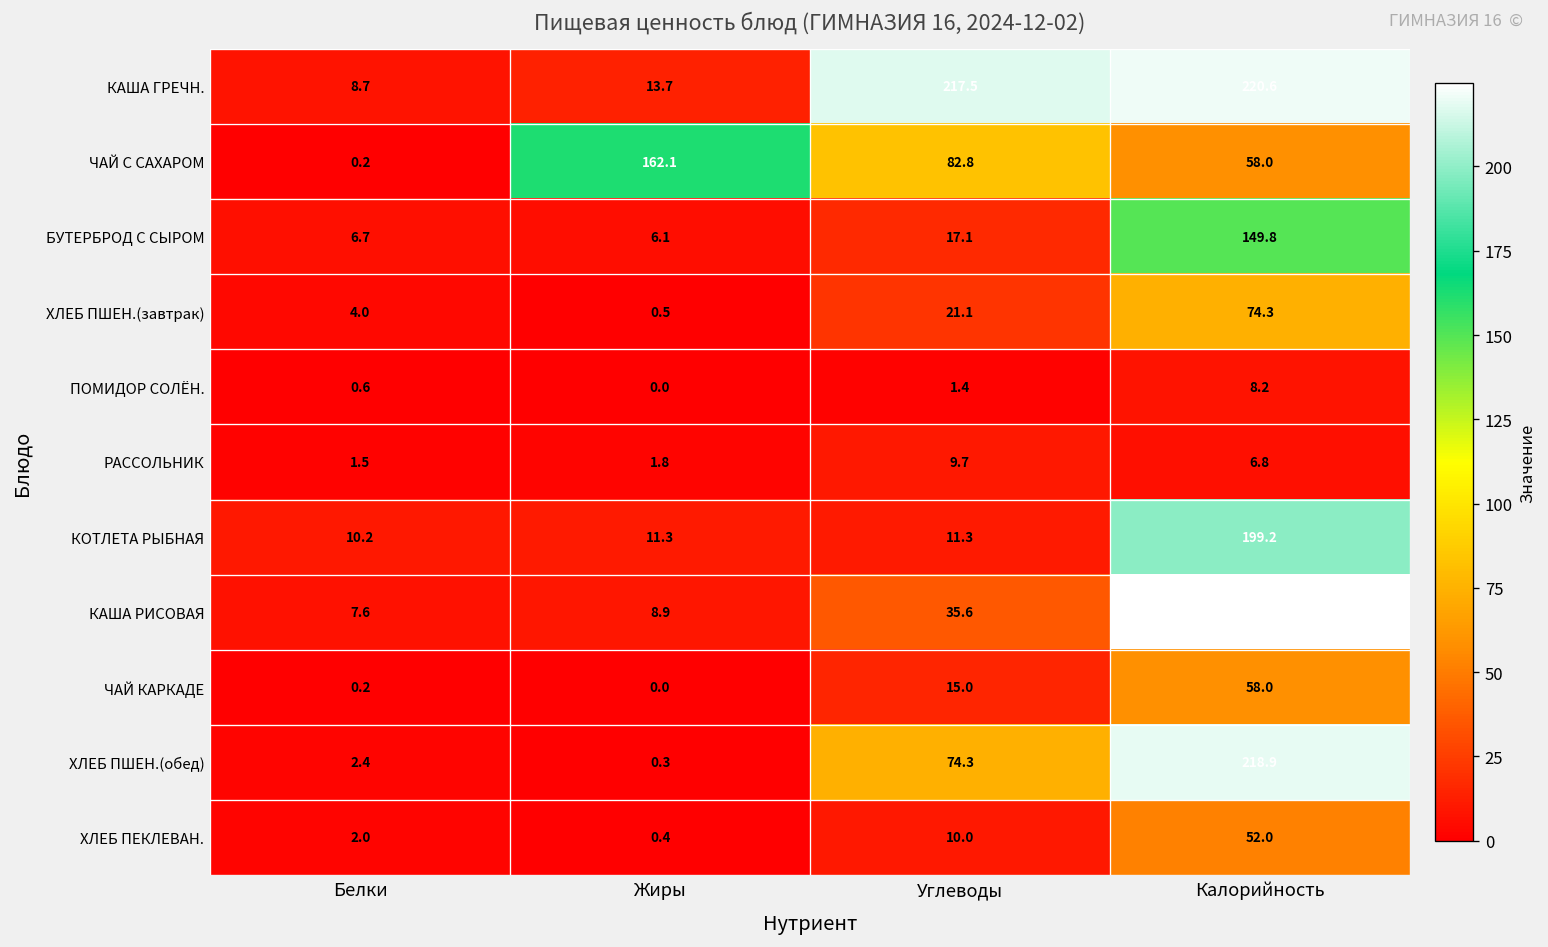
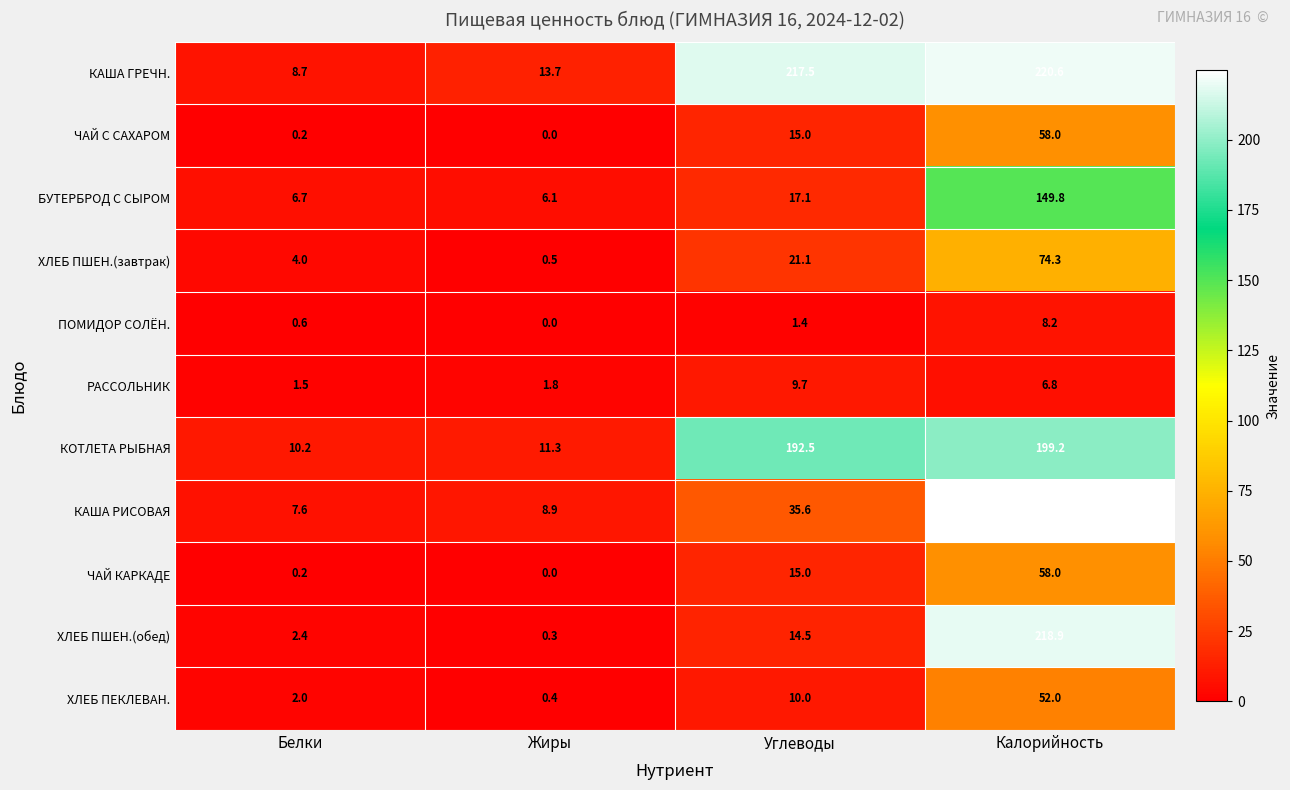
  {
    "КАША ГРЕЧН.": {
      "Белки": 8.7,
      "Жиры": 13.7
    },
    "ЧАЙ С САХАРОМ": {
      "Белки": 0.2,
-     "Жиры": 162.1,
-     "Углеводы": 82.8,
+     "Жиры": 0.0,
+     "Углеводы": 15.0,
      "Калорийность": 58.0
    },
    "БУТЕРБРОД С СЫРОМ": {
      "Белки": 6.7,
      "Жиры": 6.1,
      "Углеводы": 17.1,
      "Калорийность": 149.8
    },
    "ХЛЕБ ПШЕН.(завтрак)": {
      "Белки": 4.0,
      "Жиры": 0.5,
      "Углеводы": 21.1,
      "Калорийность": 74.3
    },
    "ПОМИДОР СОЛЁН.": {
      "Белки": 0.6,
      "Жиры": 0.0,
      "Углеводы": 1.4,
      "Калорийность": 8.2
    },
    "РАССОЛЬНИК": {
      "Белки": 1.5,
      "Жиры": 1.8,
      "Углеводы": 9.7,
      "Калорийность": 6.8
    },
    "КОТЛЕТА РЫБНАЯ": {
      "Белки": 10.2,
      "Жиры": 11.3,
-     "Углеводы": 11.3,
+     "Углеводы": 192.5,
      "Калорийность": 199.2
    },
    "КАША РИСОВАЯ": {
      "Белки": 7.6,
      "Жиры": 8.9,
      "Углеводы": 35.6
    },
    "ЧАЙ КАРКАДЕ": {
      "Белки": 0.2,
      "Жиры": 0.0,
      "Углеводы": 15.0,
      "Калорийность": 58.0
    },
    "ХЛЕБ ПШЕН.(обед)": {
      "Белки": 2.4,
      "Жиры": 0.3,
-     "Углеводы": 74.3
+     "Углеводы": 14.5
    },
    "ХЛЕБ ПЕКЛЕВАН.": {
      "Белки": 2.0,
      "Жиры": 0.4,
      "Углеводы": 10.0,
      "Калорийность": 52.0
    }
  }
